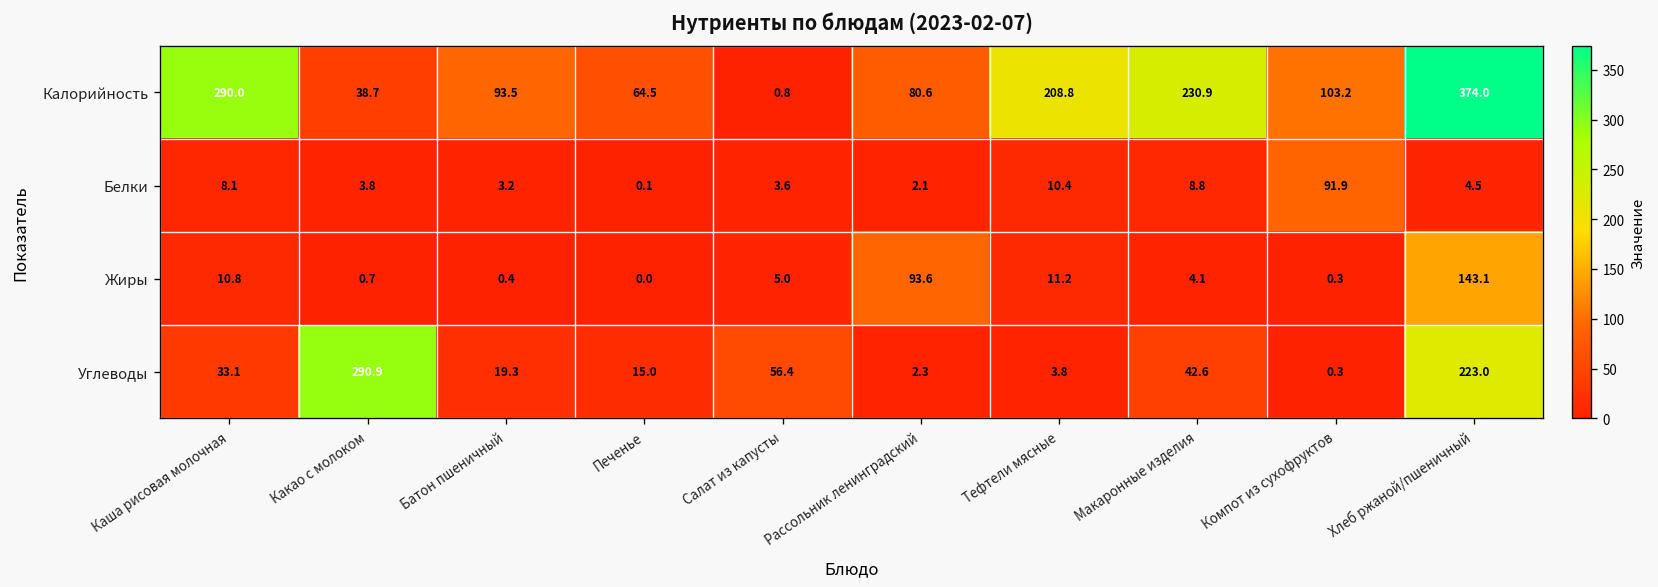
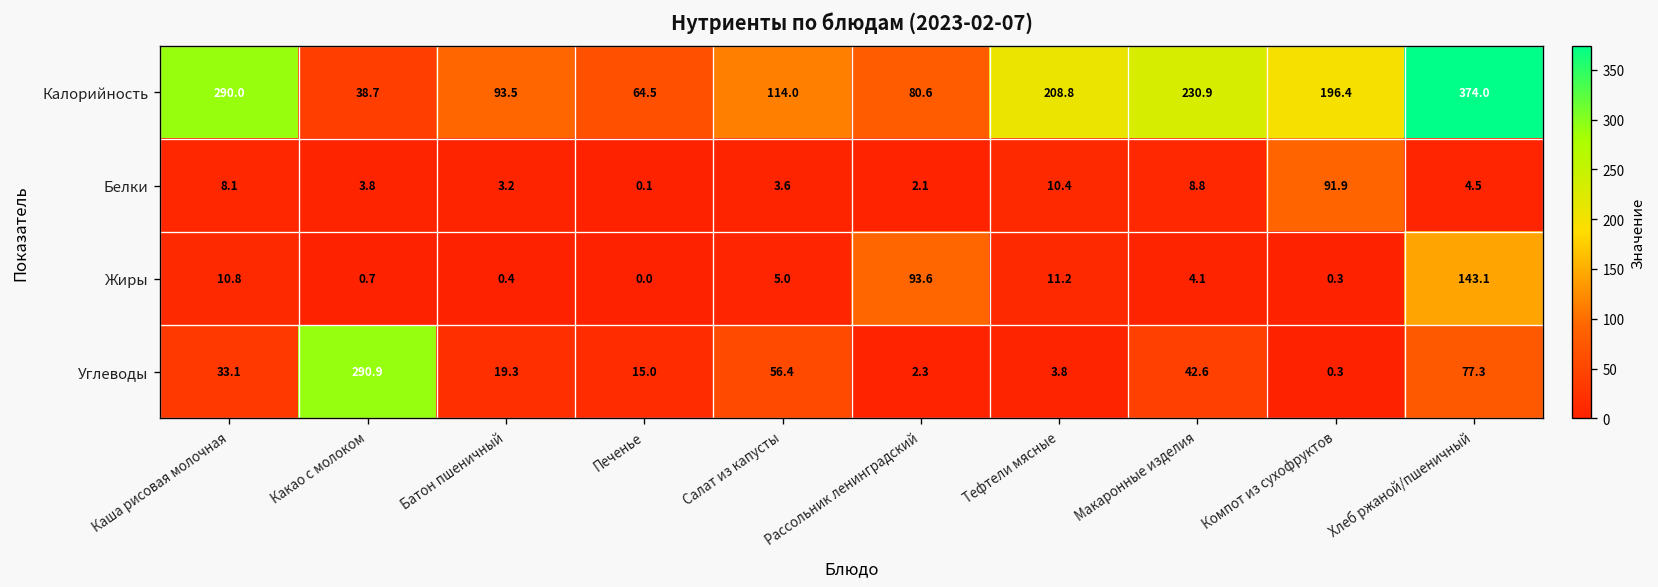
  {
    "Калорийность": {
      "Каша рисовая молочная": 290.0,
      "Какао с молоком": 38.7,
      "Батон пшеничный": 93.5,
      "Печенье": 64.5,
-     "Салат из капусты": 0.8,
+     "Салат из капусты": 114.0,
      "Рассольник ленинградский": 80.6,
      "Тефтели мясные": 208.8,
      "Макаронные изделия": 230.9,
-     "Компот из сухофруктов": 103.2,
+     "Компот из сухофруктов": 196.4,
      "Хлеб ржаной/пшеничный": 374.0
    },
    "Белки": {
      "Каша рисовая молочная": 8.1,
      "Какао с молоком": 3.8,
      "Батон пшеничный": 3.2,
      "Печенье": 0.1,
      "Салат из капусты": 3.6,
      "Рассольник ленинградский": 2.1,
      "Тефтели мясные": 10.4,
      "Макаронные изделия": 8.8,
      "Компот из сухофруктов": 91.9,
      "Хлеб ржаной/пшеничный": 4.5
    },
    "Жиры": {
      "Каша рисовая молочная": 10.8,
      "Какао с молоком": 0.7,
      "Батон пшеничный": 0.4,
      "Печенье": 0.0,
      "Салат из капусты": 5.0,
      "Рассольник ленинградский": 93.6,
      "Тефтели мясные": 11.2,
      "Макаронные изделия": 4.1,
      "Компот из сухофруктов": 0.3,
      "Хлеб ржаной/пшеничный": 143.1
    },
    "Углеводы": {
      "Каша рисовая молочная": 33.1,
      "Какао с молоком": 290.9,
      "Батон пшеничный": 19.3,
      "Печенье": 15.0,
      "Салат из капусты": 56.4,
      "Рассольник ленинградский": 2.3,
      "Тефтели мясные": 3.8,
      "Макаронные изделия": 42.6,
      "Компот из сухофруктов": 0.3,
-     "Хлеб ржаной/пшеничный": 223.0
+     "Хлеб ржаной/пшеничный": 77.3
    }
  }
